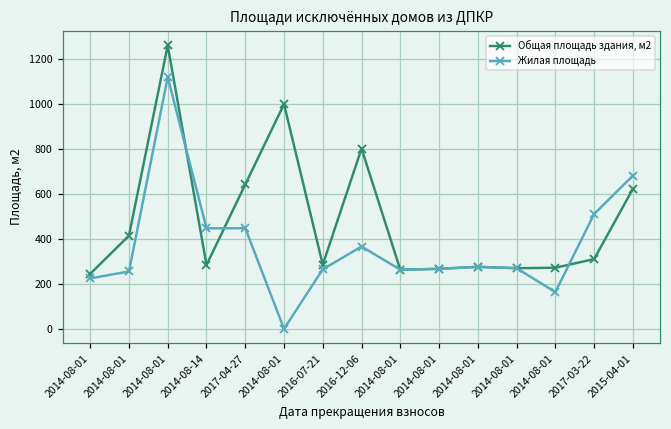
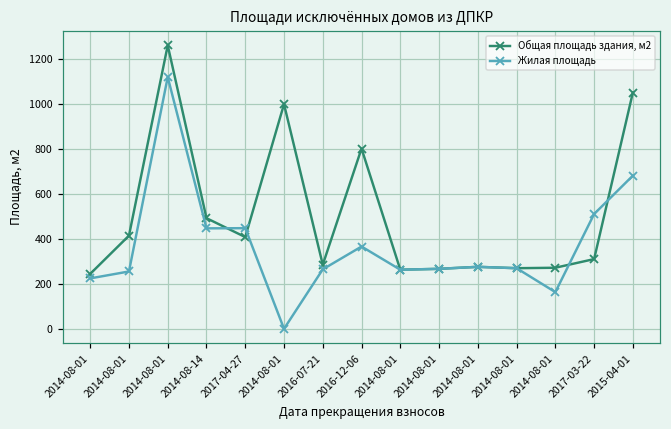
  {
    "Общая площадь здания, м2": {
-     "2014-08-14": 280,
-     "2017-04-27": 640,
+     "2014-08-14": 490,
+     "2017-04-27": 410,
      "2016-07-21": 280,
      "2016-12-06": 800,
      "2017-03-22": 310,
-     "2015-04-01": 620
+     "2015-04-01": 1050
    },
    "Жилая площадь": {
      "2014-08-14": 450,
      "2017-04-27": 450,
      "2016-07-21": 260,
      "2016-12-06": 370,
      "2017-03-22": 510,
      "2015-04-01": 680
    }
  }
